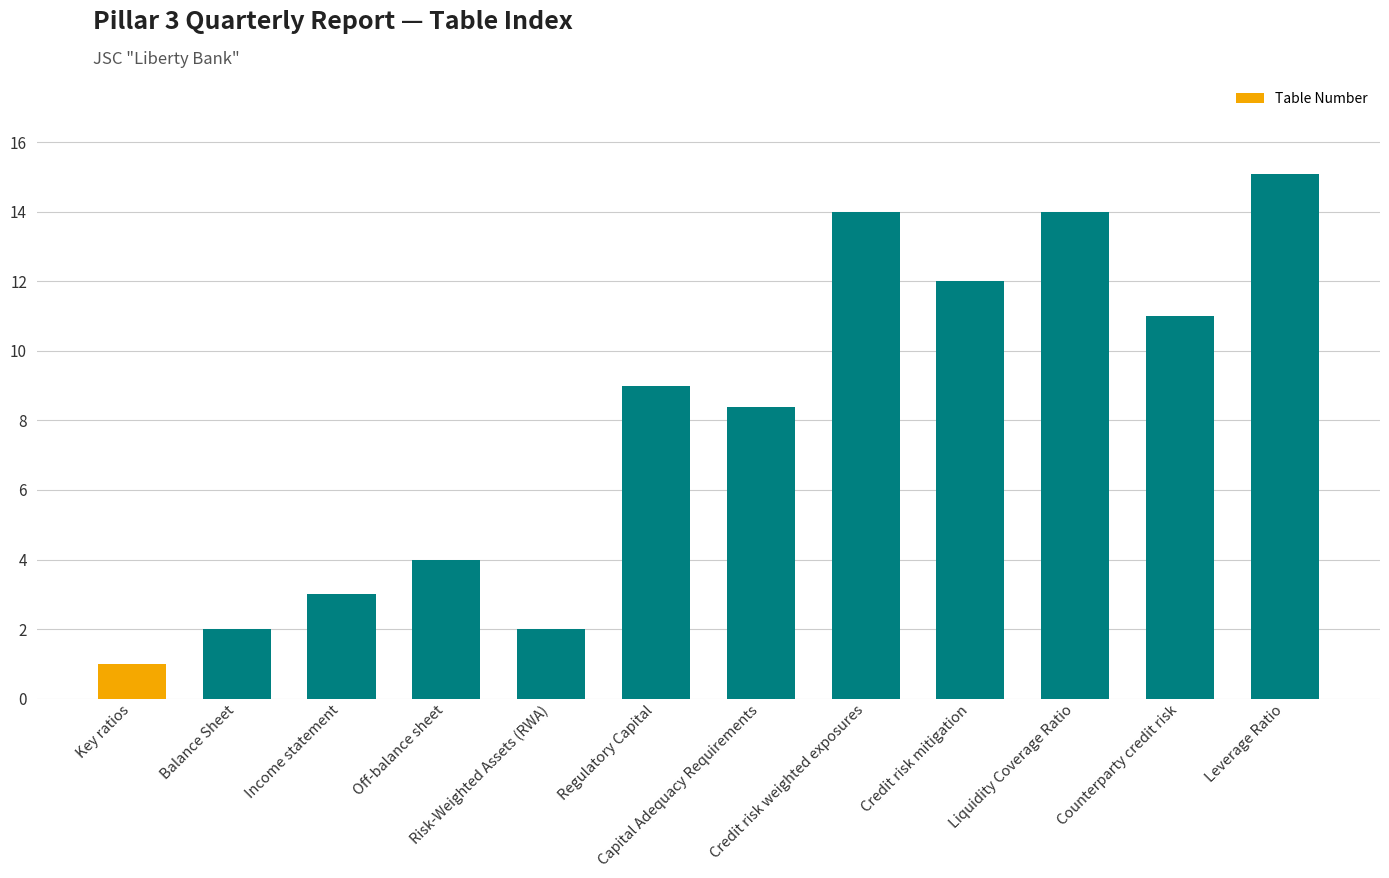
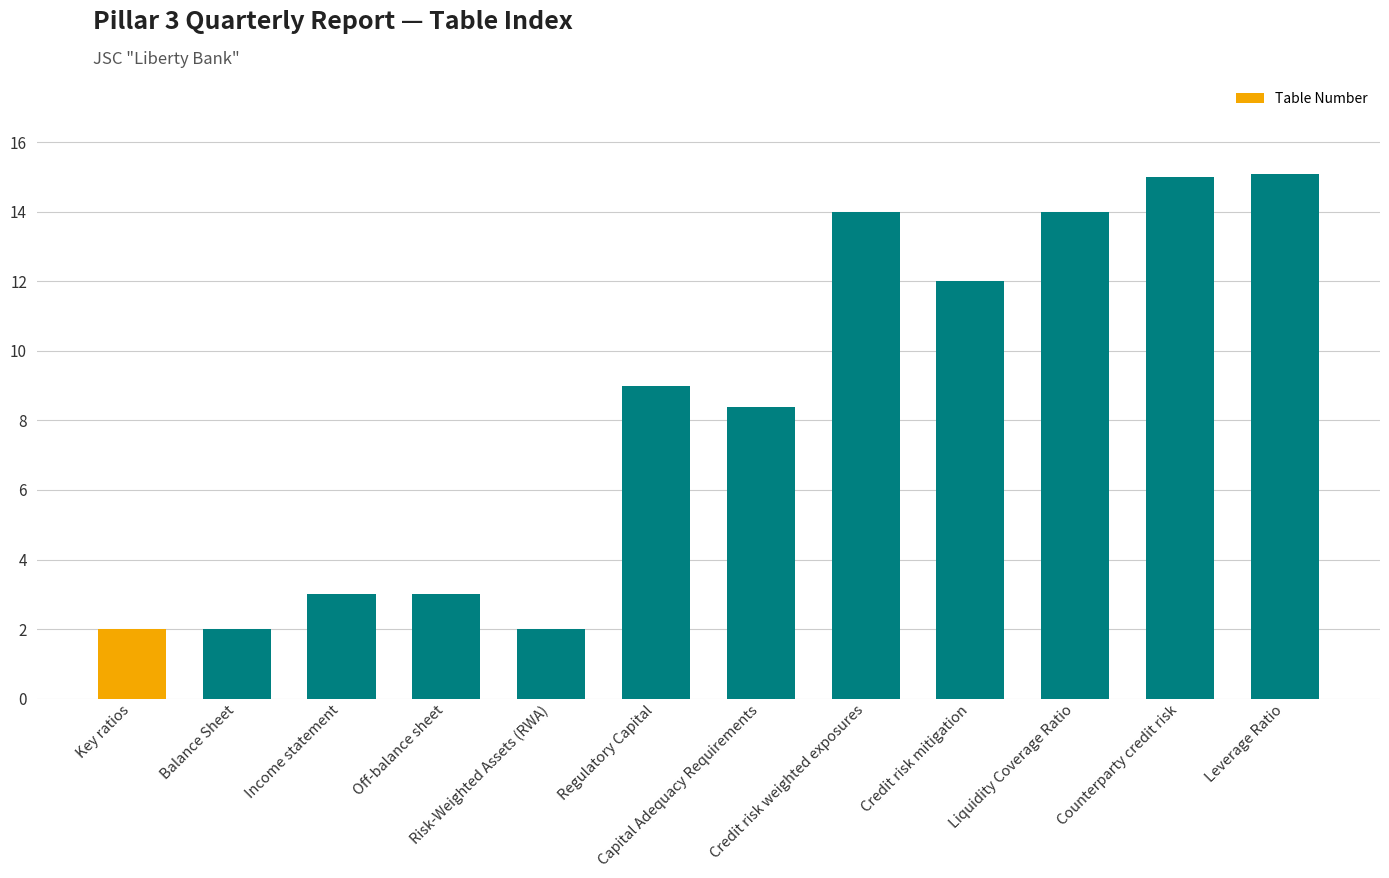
  {
-   "Key ratios": 1,
+   "Key ratios": 2,
    "Balance Sheet": 2,
    "Income statement": 3,
-   "Off-balance sheet": 4,
+   "Off-balance sheet": 3,
    "Risk-Weighted Assets (RWA)": 2,
    "Regulatory Capital": 9,
    "Capital Adequacy Requirements": 8.4,
    "Credit risk weighted exposures": 14,
    "Credit risk mitigation": 12,
    "Liquidity Coverage Ratio": 14,
-   "Counterparty credit risk": 11,
+   "Counterparty credit risk": 15,
    "Leverage Ratio": 15.1
  }
